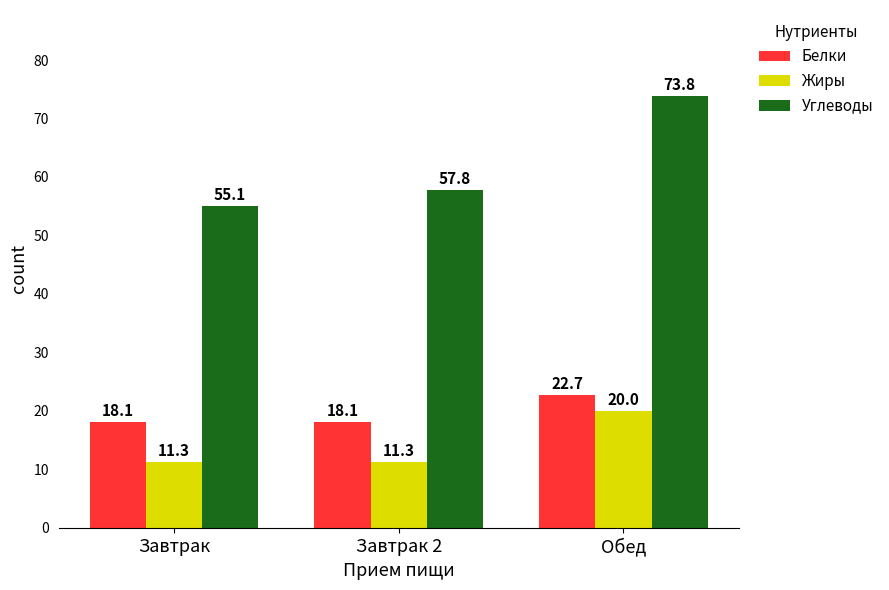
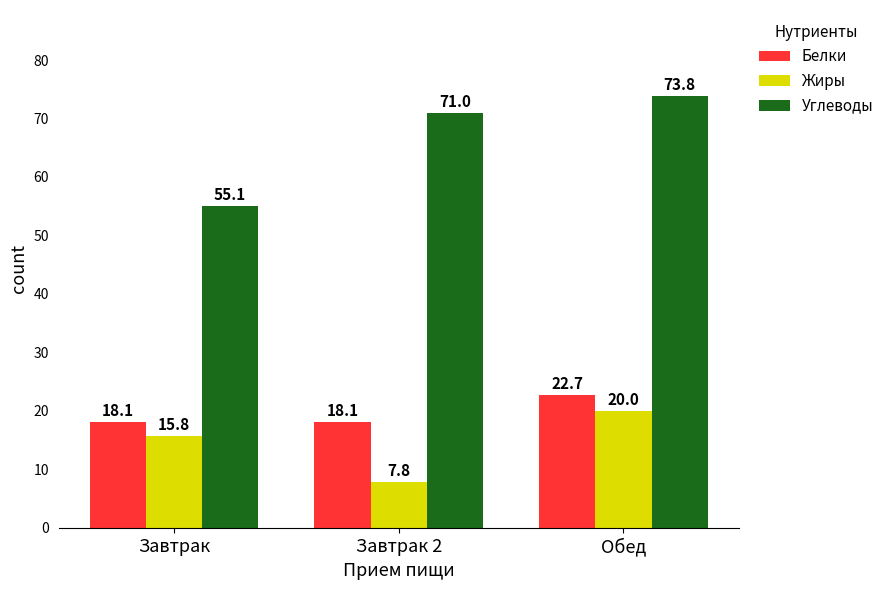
  {
    "Белки": {
      "Завтрак": 18.1,
      "Завтрак 2": 18.1,
      "Обед": 22.7
    },
    "Жиры": {
-     "Завтрак": 11.3,
-     "Завтрак 2": 11.3,
+     "Завтрак": 15.8,
+     "Завтрак 2": 7.8,
      "Обед": 20.0
    },
    "Углеводы": {
      "Завтрак": 55.1,
-     "Завтрак 2": 57.8,
+     "Завтрак 2": 71.0,
      "Обед": 73.8
    }
  }
